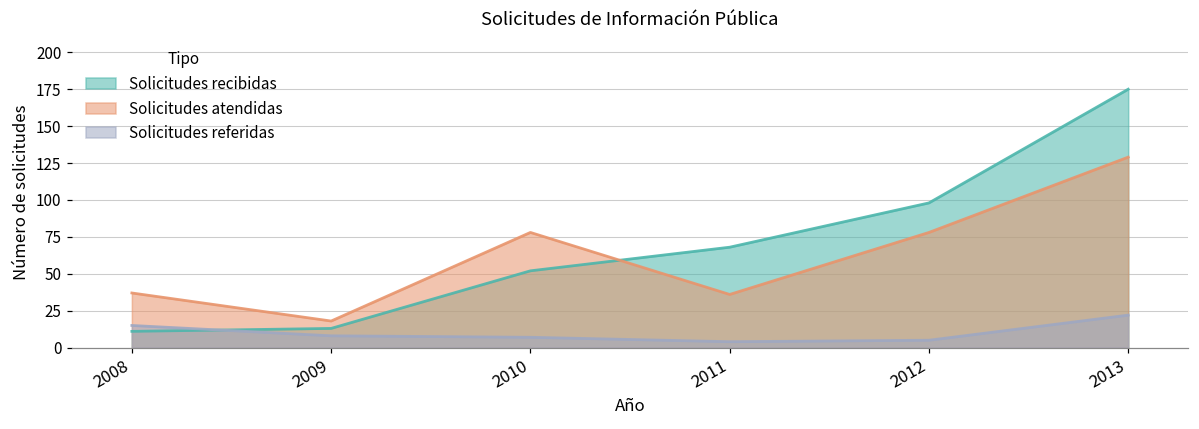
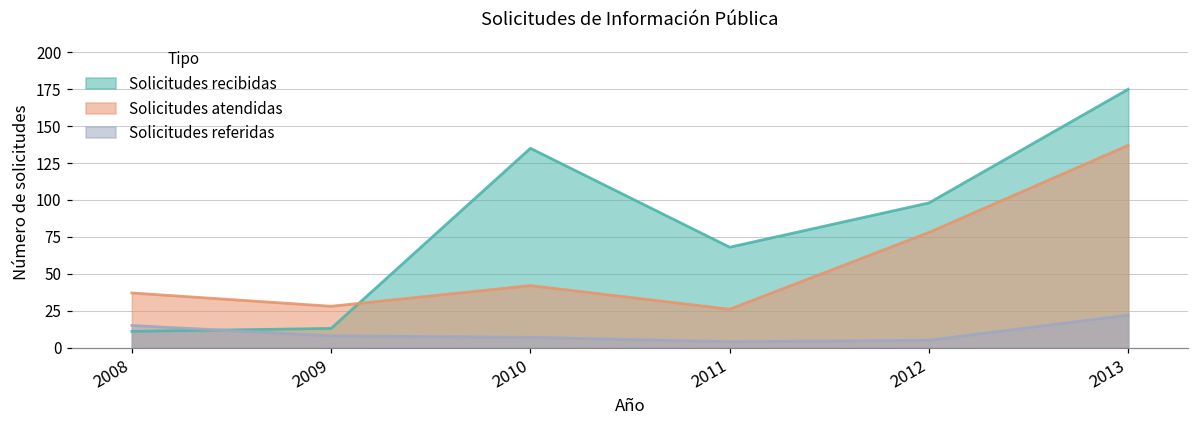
  {
    "Solicitudes recibidas": {
      "2008": 11,
      "2009": 13,
-     "2010": 52,
+     "2010": 135,
      "2011": 68,
      "2012": 98,
      "2013": 175
    },
    "Solicitudes atendidas": {
      "2008": 37,
-     "2009": 18,
-     "2010": 78,
-     "2011": 36,
+     "2009": 28,
+     "2010": 42,
+     "2011": 26,
      "2012": 78,
-     "2013": 129
+     "2013": 137
    },
    "Solicitudes referidas": {
      "2008": 15,
      "2009": 8,
      "2010": 7,
      "2011": 4,
      "2012": 5,
      "2013": 22
    }
  }
